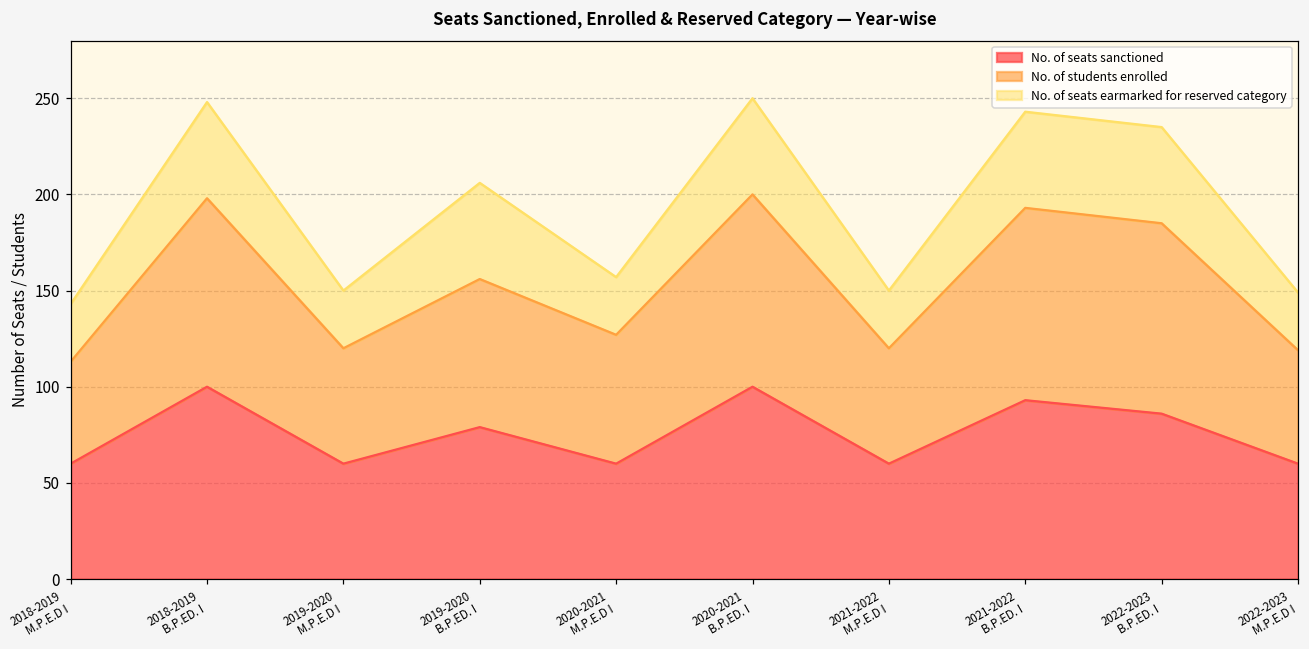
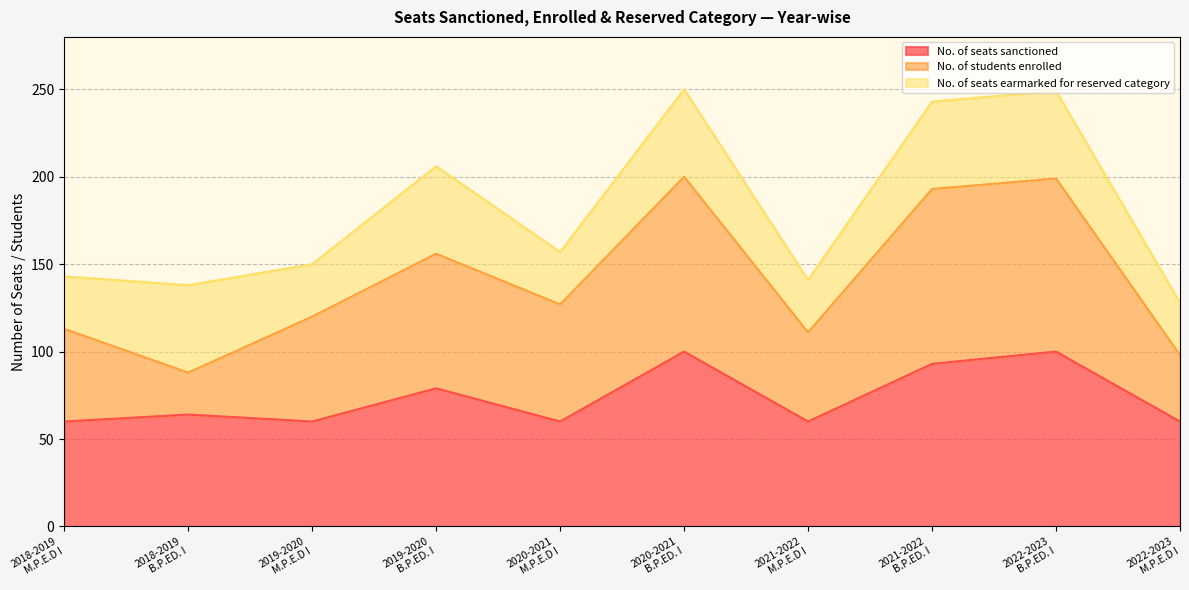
  {
    "No. of seats sanctioned": {
      "2018-2019 M.P.E.D I": 60,
-     "2018-2019 B.P.ED. I": 100,
+     "2018-2019 B.P.ED. I": 64,
      "2019-2020 M.P.E.D I": 60,
      "2019-2020 B.P.ED. I": 79,
      "2020-2021 M.P.E.D I": 60,
      "2020-2021 B.P.ED. I": 100,
      "2021-2022 M.P.E.D I": 60,
      "2021-2022 B.P.ED. I": 93,
-     "2022-2023 B.P.ED. I": 86,
+     "2022-2023 B.P.ED. I": 100,
      "2022-2023 M.P.E.D I": 60
    },
    "No. of students enrolled": {
      "2018-2019 M.P.E.D I": 53,
-     "2018-2019 B.P.ED. I": 98,
+     "2018-2019 B.P.ED. I": 24,
      "2019-2020 M.P.E.D I": 60,
      "2019-2020 B.P.ED. I": 77,
      "2020-2021 M.P.E.D I": 67,
      "2020-2021 B.P.ED. I": 100,
-     "2021-2022 M.P.E.D I": 60,
+     "2021-2022 M.P.E.D I": 51,
      "2021-2022 B.P.ED. I": 100,
      "2022-2023 B.P.ED. I": 99,
-     "2022-2023 M.P.E.D I": 59
+     "2022-2023 M.P.E.D I": 38
    },
    "No. of seats earmarked for reserved category": {
      "2018-2019 M.P.E.D I": 30,
      "2018-2019 B.P.ED. I": 50,
      "2019-2020 M.P.E.D I": 30,
      "2019-2020 B.P.ED. I": 50,
      "2020-2021 M.P.E.D I": 30,
      "2020-2021 B.P.ED. I": 50,
      "2021-2022 M.P.E.D I": 30,
      "2021-2022 B.P.ED. I": 50,
      "2022-2023 M.P.E.D I": 30
    }
  }
